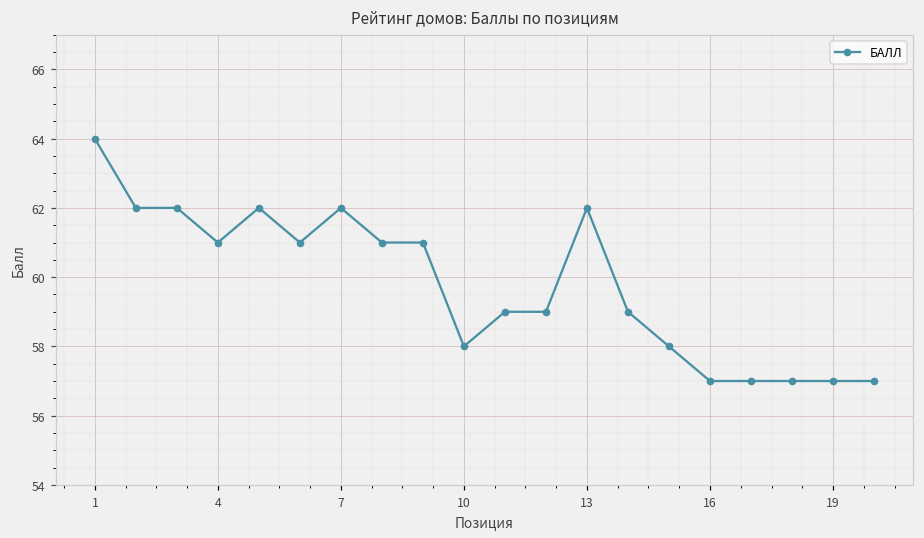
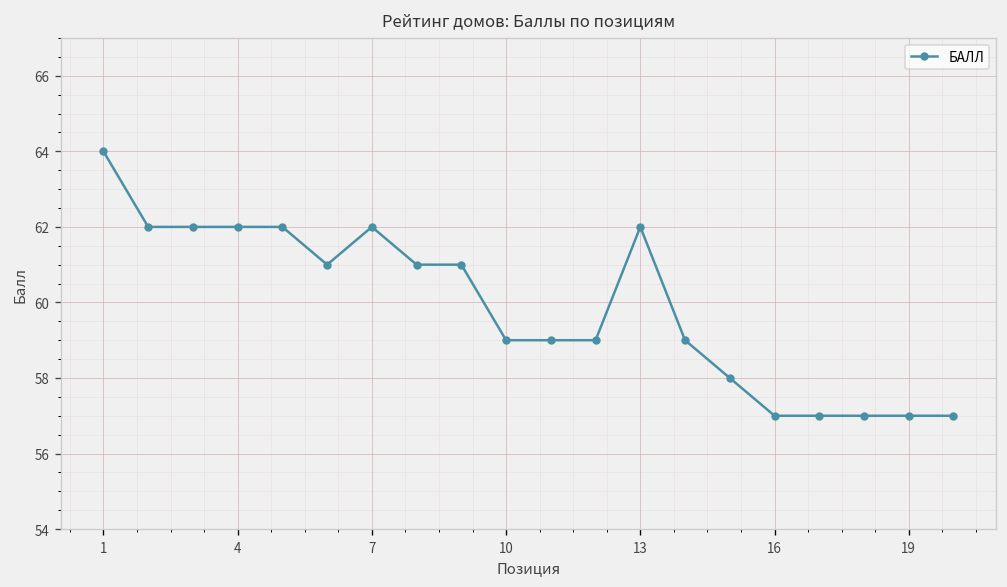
  {
    "1": 64,
-   "4": 61,
+   "4": 62,
    "7": 62,
-   "10": 58,
+   "10": 59,
    "13": 62,
    "16": 57,
    "19": 57
  }
